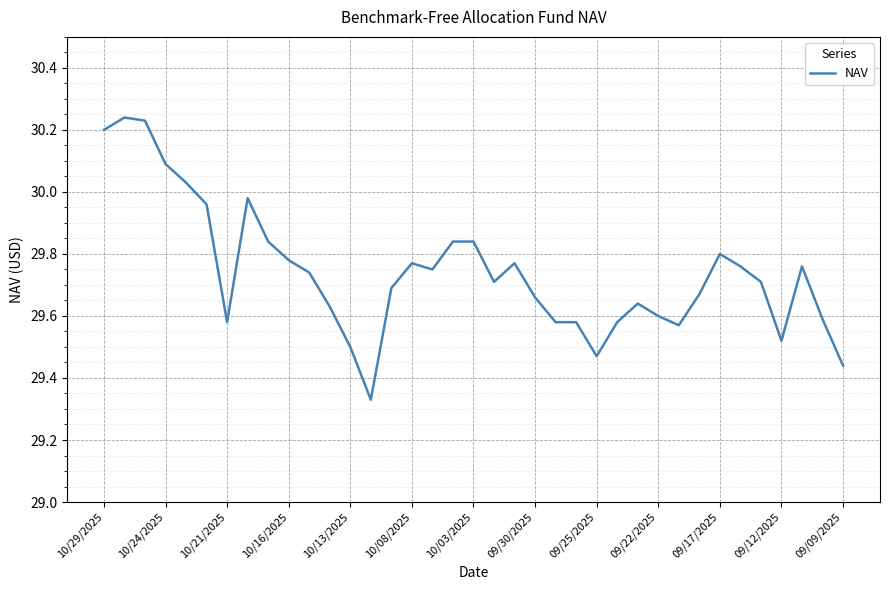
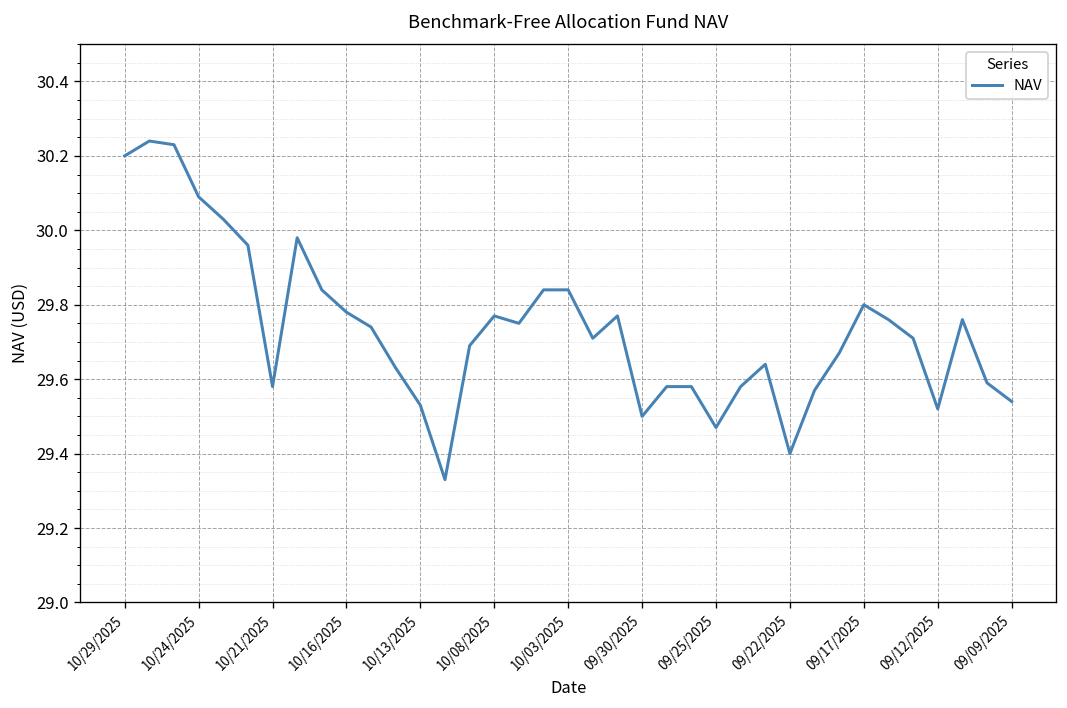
  {
    "10/29/2025": 30.20,
    "10/24/2025": 30.09,
    "10/21/2025": 29.58,
    "10/16/2025": 29.78,
-   "10/13/2025": 29.50,
+   "10/13/2025": 29.53,
    "10/08/2025": 29.77,
    "10/03/2025": 29.84,
-   "09/30/2025": 29.66,
+   "09/30/2025": 29.50,
    "09/25/2025": 29.47,
-   "09/22/2025": 29.6,
+   "09/22/2025": 29.4,
    "09/17/2025": 29.80,
    "09/12/2025": 29.52,
-   "09/09/2025": 29.44
+   "09/09/2025": 29.54
  }
